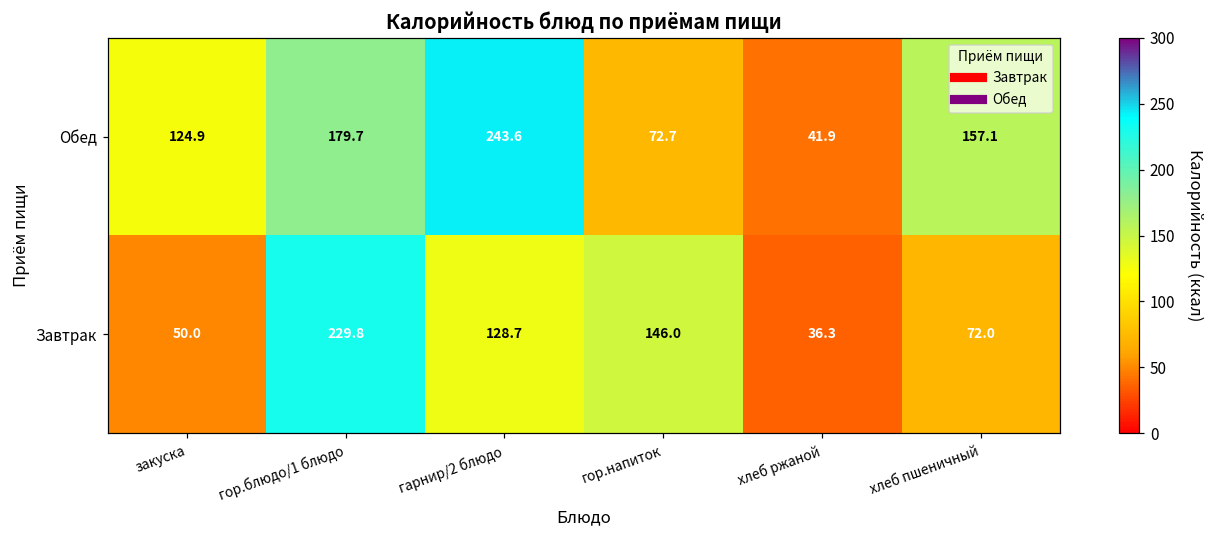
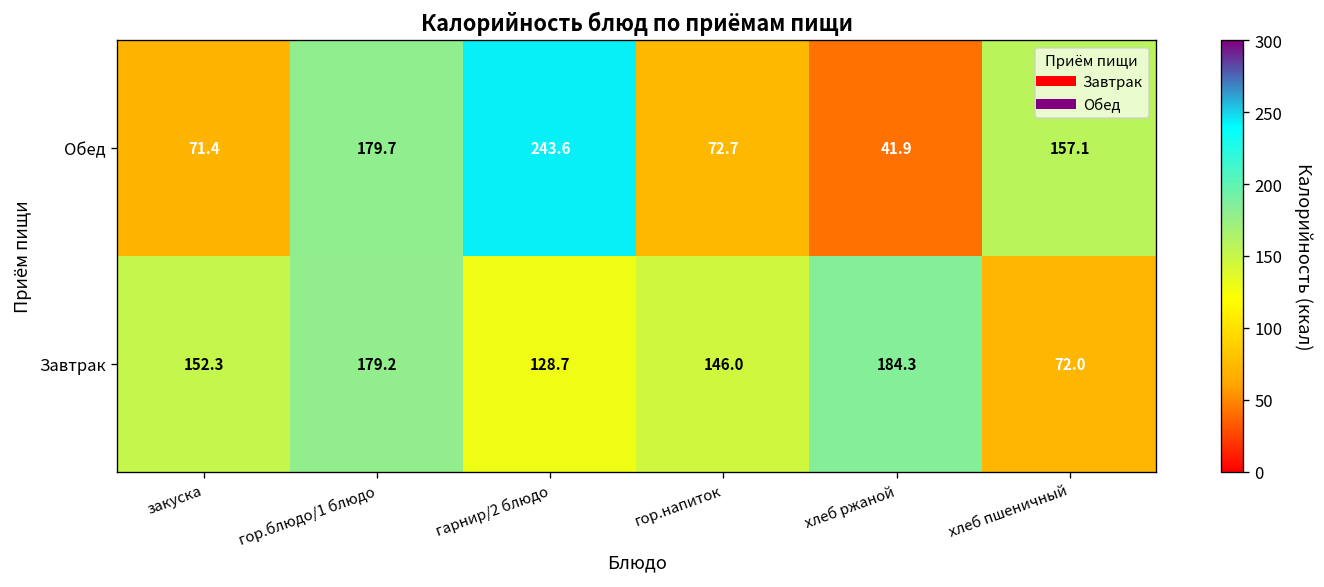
  {
    "Обед": {
-     "закуска": 124.9,
+     "закуска": 71.4,
      "гор.блюдо/1 блюдо": 179.7,
      "гарнир/2 блюдо": 243.6,
      "гор.напиток": 72.7,
      "хлеб ржаной": 41.9,
      "хлеб пшеничный": 157.1
    },
    "Завтрак": {
-     "закуска": 50.0,
-     "гор.блюдо/1 блюдо": 229.8,
+     "закуска": 152.3,
+     "гор.блюдо/1 блюдо": 179.2,
      "гарнир/2 блюдо": 128.7,
      "гор.напиток": 146.0,
-     "хлеб ржаной": 36.3,
+     "хлеб ржаной": 184.3,
      "хлеб пшеничный": 72.0
    }
  }
